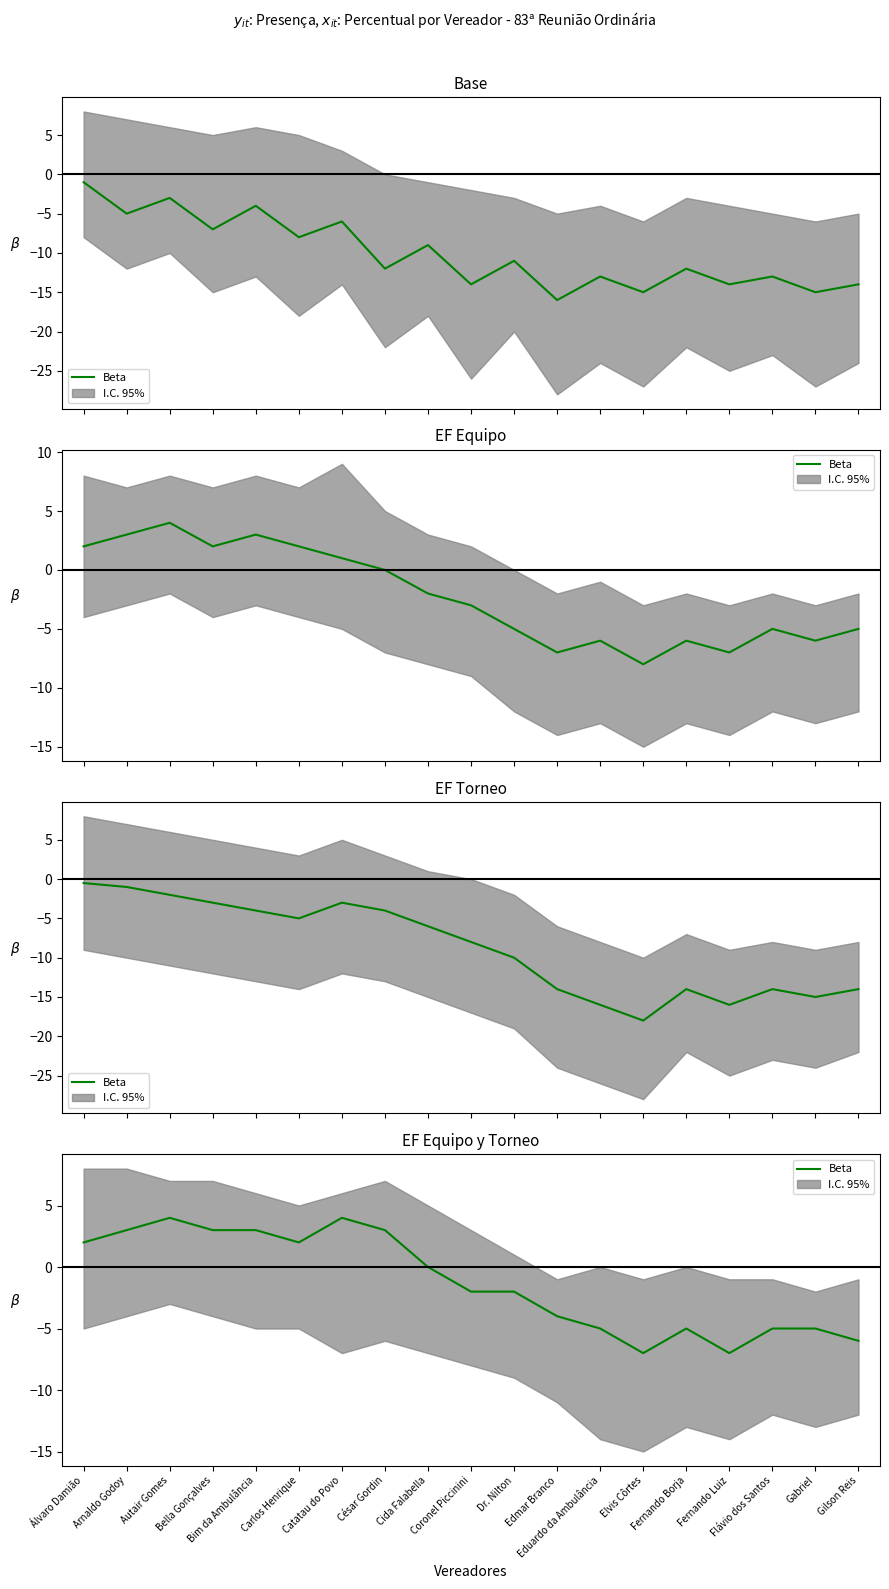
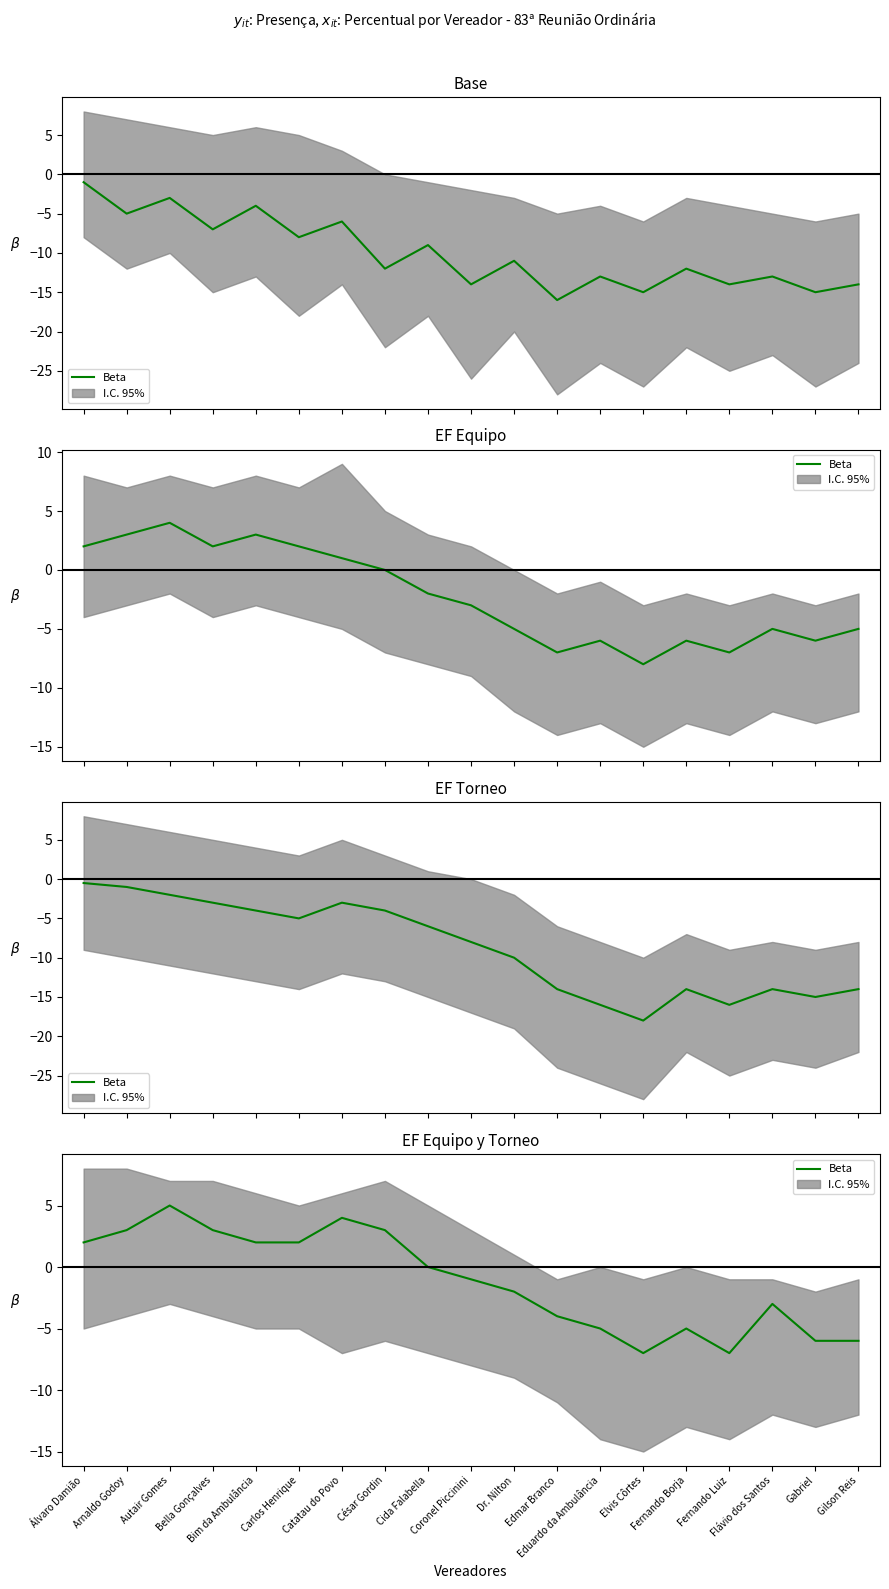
  {
    "EF Equipo y Torneo": {
      "Beta": {
        "Álvaro Damião": 2,
        "Arnaldo Godoy": 3,
-       "Autair Gomes": 4,
+       "Autair Gomes": 5,
        "Bella Gonçalves": 3,
-       "Bim da Ambulância": 3,
+       "Bim da Ambulância": 2,
        "Carlos Henrique": 2,
        "Catatau do Povo": 4,
        "César Gordin": 3,
        "Cida Falabella": 0,
-       "Coronel Piccinini": -2,
+       "Coronel Piccinini": -1,
        "Dr. Nilton": -2,
        "Edmar Branco": -4,
        "Eduardo da Ambulância": -5,
        "Elvis Côrtes": -7,
        "Fernando Borja": -5,
        "Fernando Luiz": -7,
-       "Flávio dos Santos": -5,
-       "Gabriel": -5,
+       "Flávio dos Santos": -3,
+       "Gabriel": -6,
        "Gilson Reis": -6
      }
    }
  }
